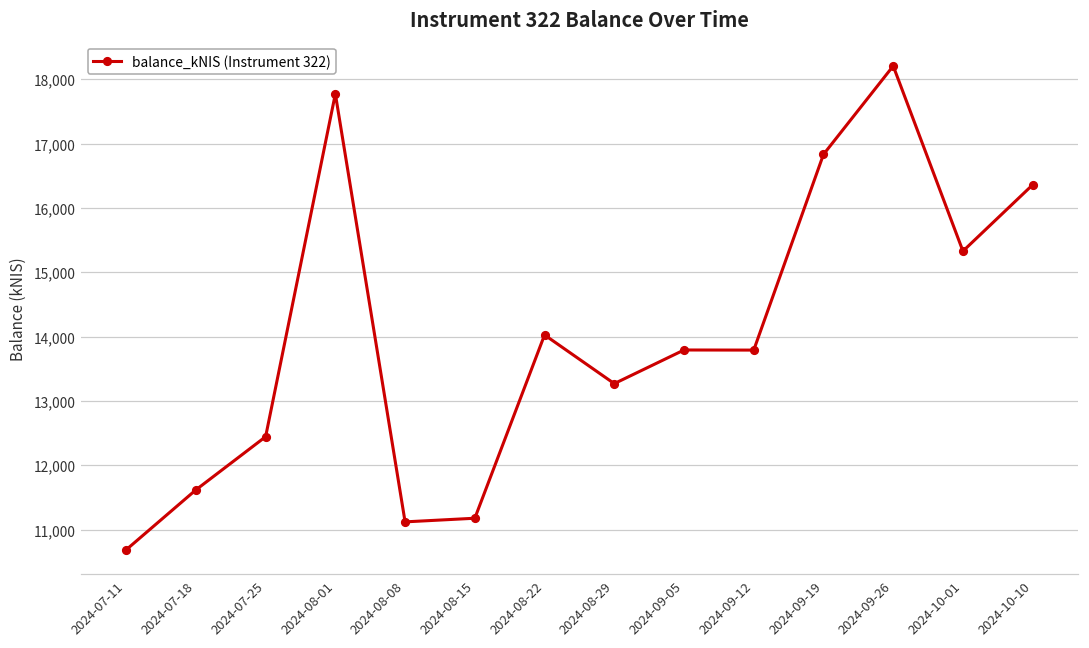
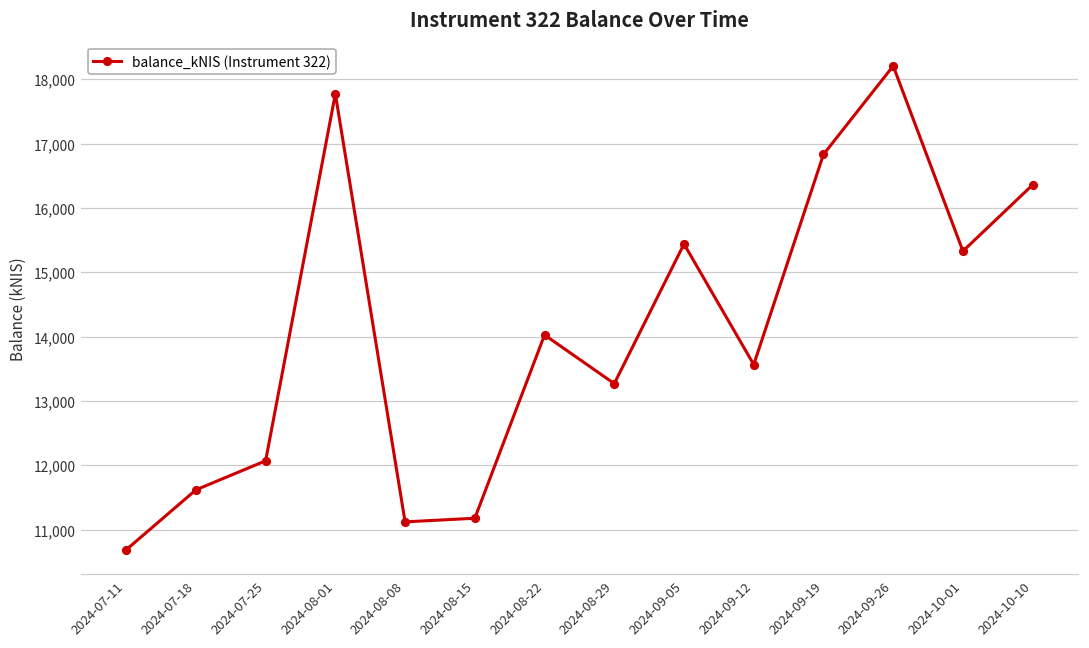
  {
    "2024-07-11": "10,700",
    "2024-07-18": "11,600",
-   "2024-07-25": "12,400",
+   "2024-07-25": "12,100",
    "2024-08-01": "17,800",
    "2024-08-08": "11,100",
    "2024-08-15": "11,200",
    "2024-08-22": "14,000",
    "2024-08-29": "13,300",
-   "2024-09-05": "13,800",
-   "2024-09-12": "13,800",
+   "2024-09-05": "15,400",
+   "2024-09-12": "13,600",
    "2024-09-19": "16,800",
    "2024-09-26": "18,200",
    "2024-10-01": "15,300",
    "2024-10-10": "16,400"
  }
